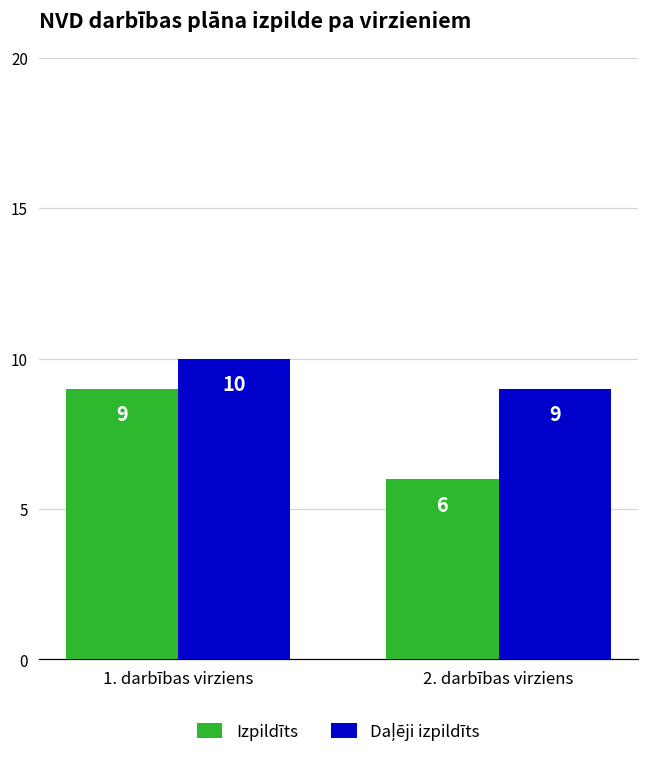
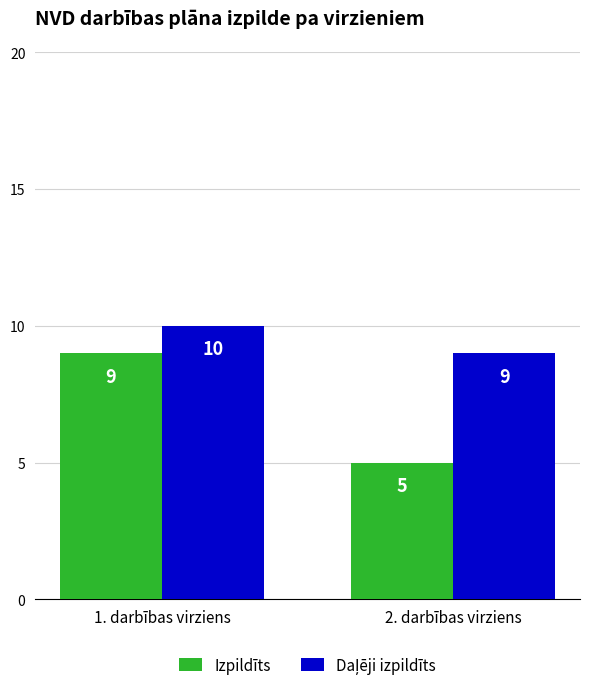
  {
    "Izpildīts": {
      "1. darbības virziens": 9,
-     "2. darbības virziens": 6
+     "2. darbības virziens": 5
    },
    "Daļēji izpildīts": {
      "1. darbības virziens": 10,
      "2. darbības virziens": 9
    }
  }
